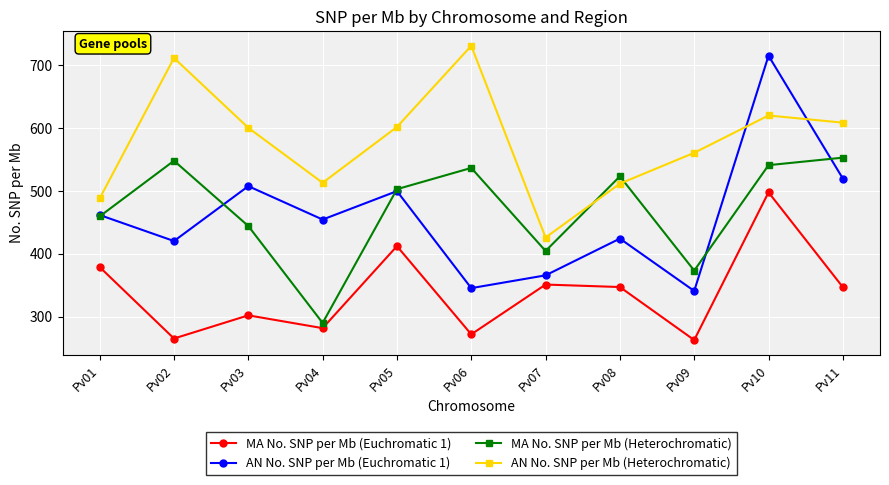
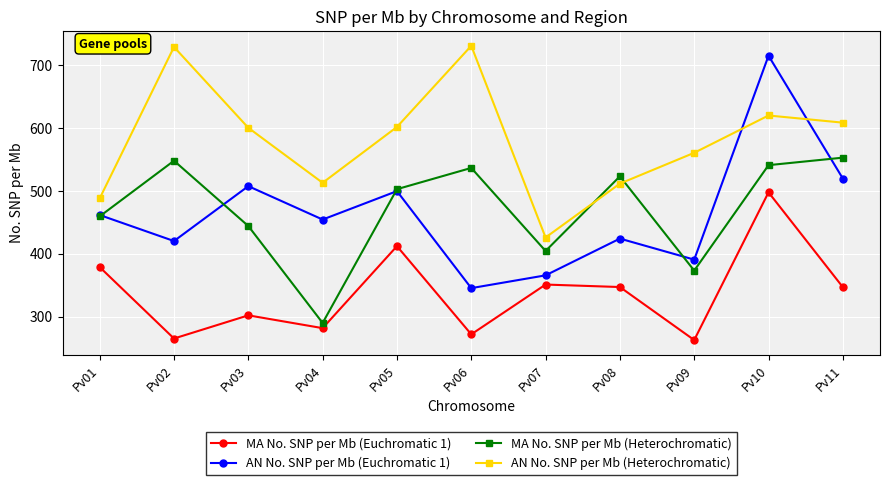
  {
    "MA No. SNP per Mb (Euchromatic 1)": {
      "Pv01": 380,
      "Pv02": 270,
      "Pv03": 300,
      "Pv04": 280,
      "Pv05": 410,
      "Pv06": 270,
      "Pv07": 350,
      "Pv08": 350,
      "Pv09": 260,
      "Pv10": 500,
      "Pv11": 350
    },
    "AN No. SNP per Mb (Euchromatic 1)": {
      "Pv02": 420,
      "Pv03": 510,
      "Pv04": 450,
      "Pv06": 350,
      "Pv07": 370,
      "Pv08": 420,
-     "Pv09": 340,
+     "Pv09": 390,
      "Pv10": 710,
      "Pv11": 520
    },
    "MA No. SNP per Mb (Heterochromatic)": {
      "Pv02": 550,
      "Pv03": 440,
      "Pv04": 290,
      "Pv06": 540,
      "Pv07": 400,
      "Pv08": 520,
      "Pv09": 370,
      "Pv10": 540,
      "Pv11": 550
    },
    "AN No. SNP per Mb (Heterochromatic)": {
      "Pv01": 490,
-     "Pv02": 710,
+     "Pv02": 730,
      "Pv03": 600,
      "Pv04": 510,
      "Pv05": 600,
      "Pv06": 730,
      "Pv07": 430,
      "Pv08": 510,
      "Pv09": 560,
      "Pv10": 620,
      "Pv11": 610
    }
  }
